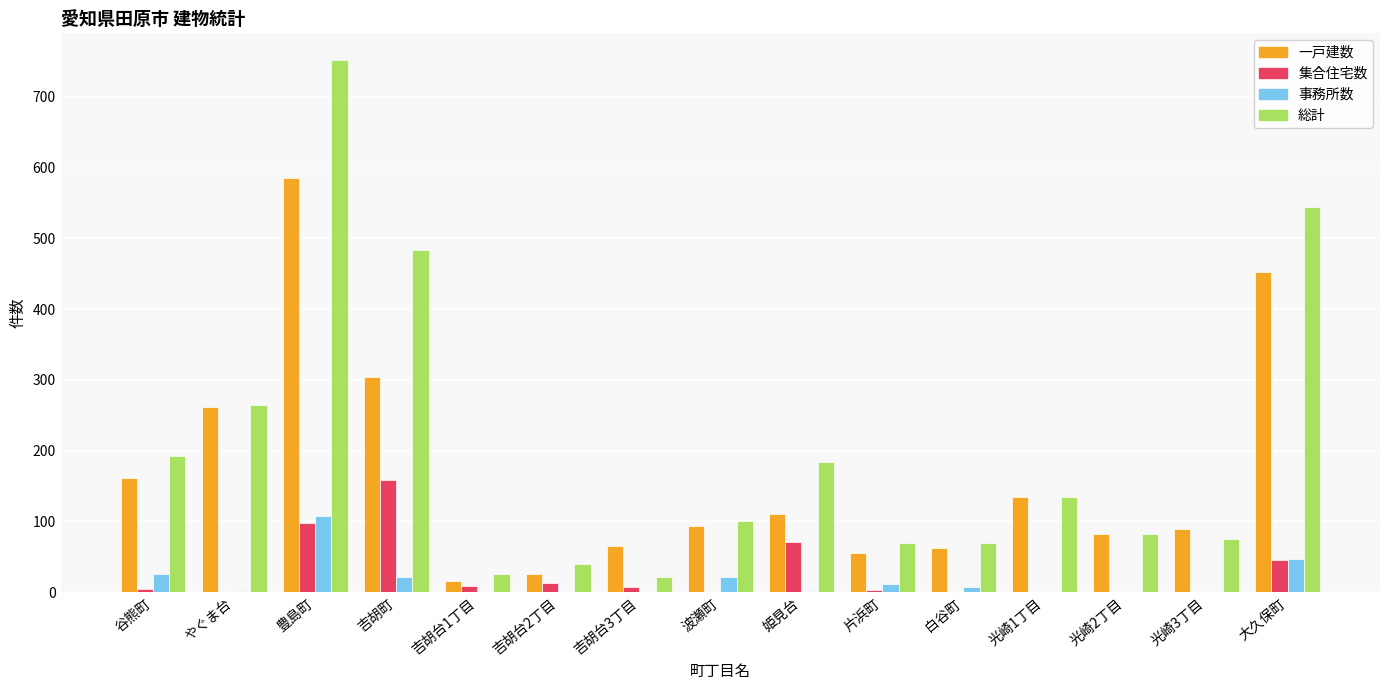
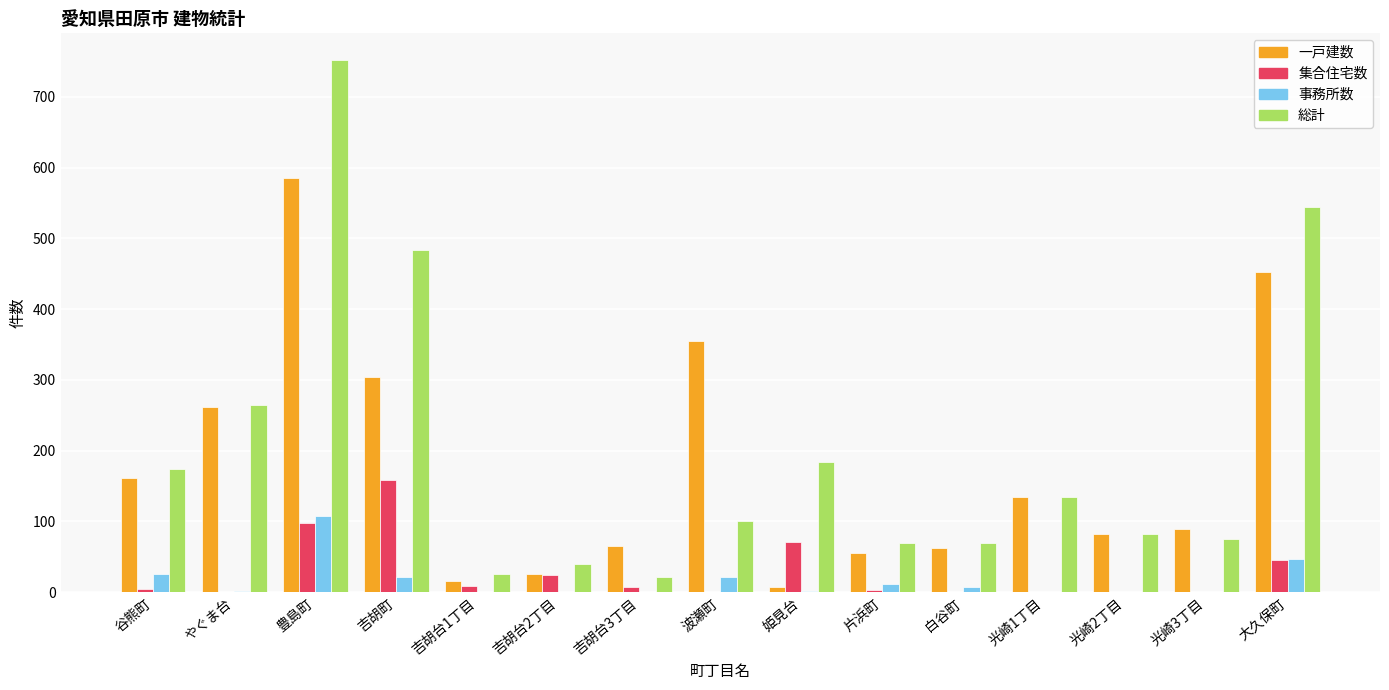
  {
    "一戸建数": {
      "谷熊町": 160,
      "やぐま台": 260,
      "豊島町": 590,
      "吉胡町": 300,
      "吉胡台1丁目": 20,
      "吉胡台2丁目": 30,
      "吉胡台3丁目": 70,
-     "波瀬町": 90,
-     "姫見台": 110,
+     "波瀬町": 360,
+     "姫見台": 10,
      "片浜町": 60,
      "白谷町": 60,
      "光崎1丁目": 130,
      "光崎2丁目": 80,
      "光崎3丁目": 90,
      "大久保町": 450
    },
    "集合住宅数": {
      "谷熊町": 10,
      "やぐま台": 0,
      "豊島町": 100,
      "吉胡町": 160,
      "吉胡台1丁目": 10,
-     "吉胡台2丁目": 10,
+     "吉胡台2丁目": 30,
      "吉胡台3丁目": 10,
      "姫見台": 70,
      "白谷町": 0,
      "光崎1丁目": 0,
      "光崎2丁目": 0,
      "光崎3丁目": 0,
      "大久保町": 50
    },
    "事務所数": {
      "谷熊町": 30,
      "豊島町": 110,
      "吉胡町": 20,
      "波瀬町": 20,
      "片浜町": 10,
      "白谷町": 10,
      "光崎1丁目": 0,
      "光崎2丁目": 0,
      "光崎3丁目": 0,
      "大久保町": 50
    },
    "総計": {
-     "谷熊町": 190,
+     "谷熊町": 170,
      "やぐま台": 260,
      "豊島町": 750,
      "吉胡町": 480,
      "吉胡台1丁目": 30,
      "吉胡台2丁目": 40,
      "吉胡台3丁目": 20,
      "波瀬町": 100,
      "姫見台": 180,
      "片浜町": 70,
      "白谷町": 70,
      "光崎1丁目": 130,
      "光崎2丁目": 80,
      "光崎3丁目": 80,
      "大久保町": 540
    }
  }
